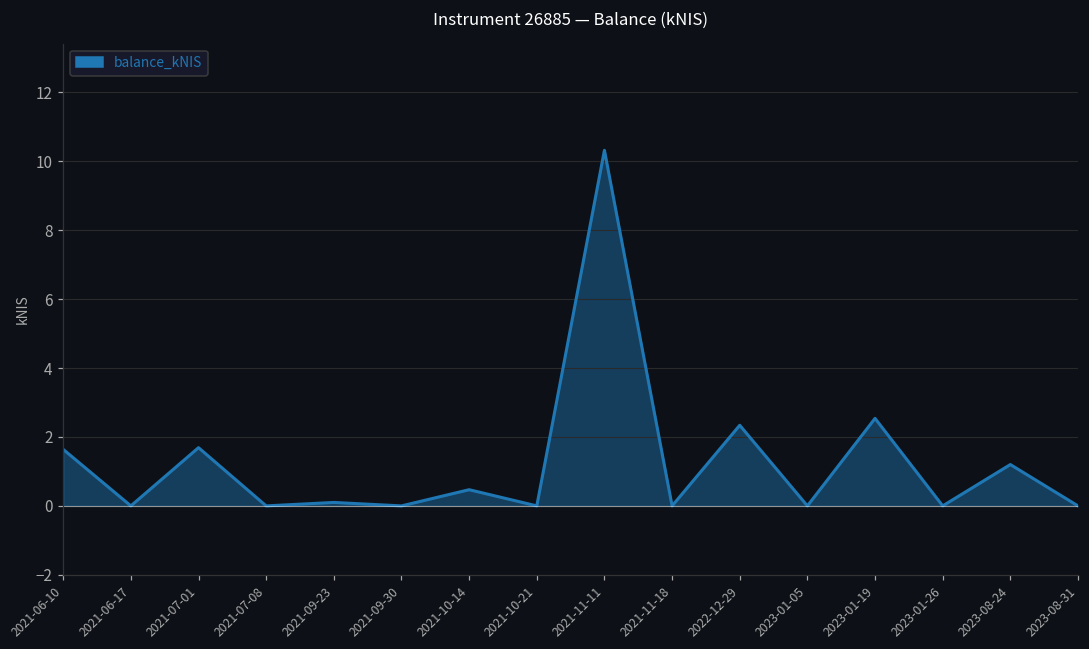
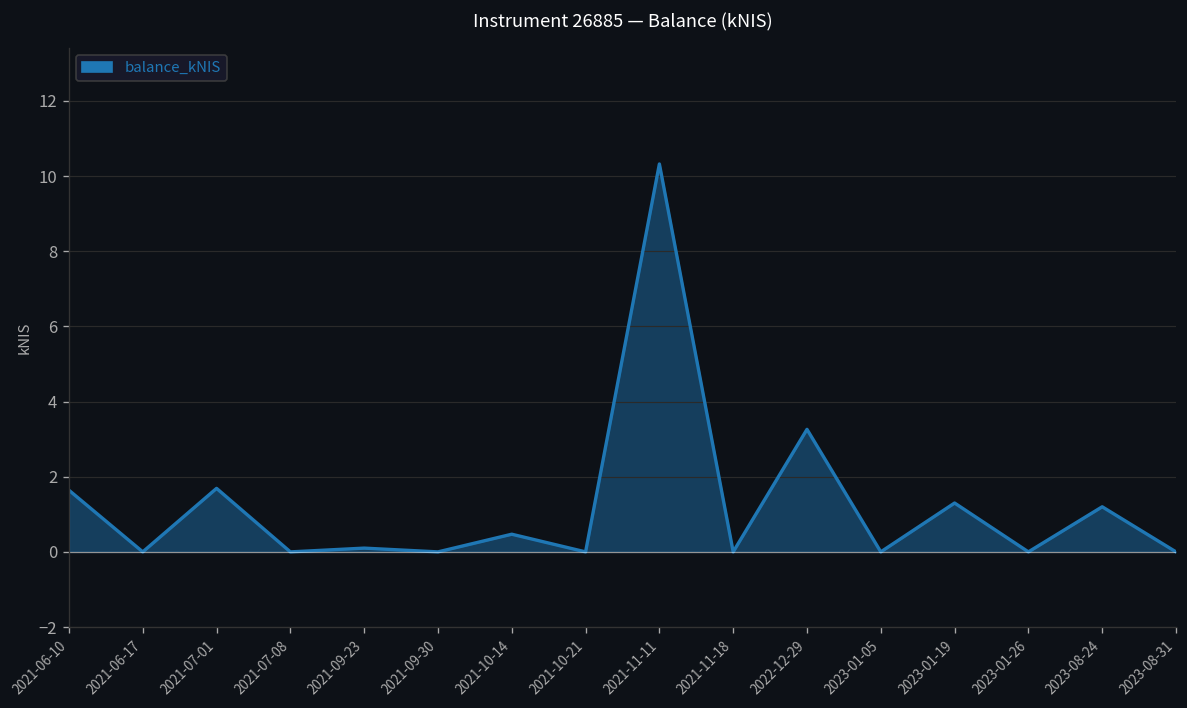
  {
    "2021-06-10": 1.6,
    "2021-06-17": 0.0,
    "2021-07-01": 1.7,
    "2021-07-08": 0.0,
    "2021-09-23": 0.1,
    "2021-09-30": 0.0,
    "2021-10-14": 0.5,
    "2021-10-21": 0.0,
    "2021-11-11": 10.3,
    "2021-11-18": 0.0,
-   "2022-12-29": 2.3,
+   "2022-12-29": 3.3,
    "2023-01-05": 0.0,
-   "2023-01-19": 2.5,
+   "2023-01-19": 1.3,
    "2023-01-26": 0.0,
    "2023-08-24": 1.2,
    "2023-08-31": 0.0
  }
